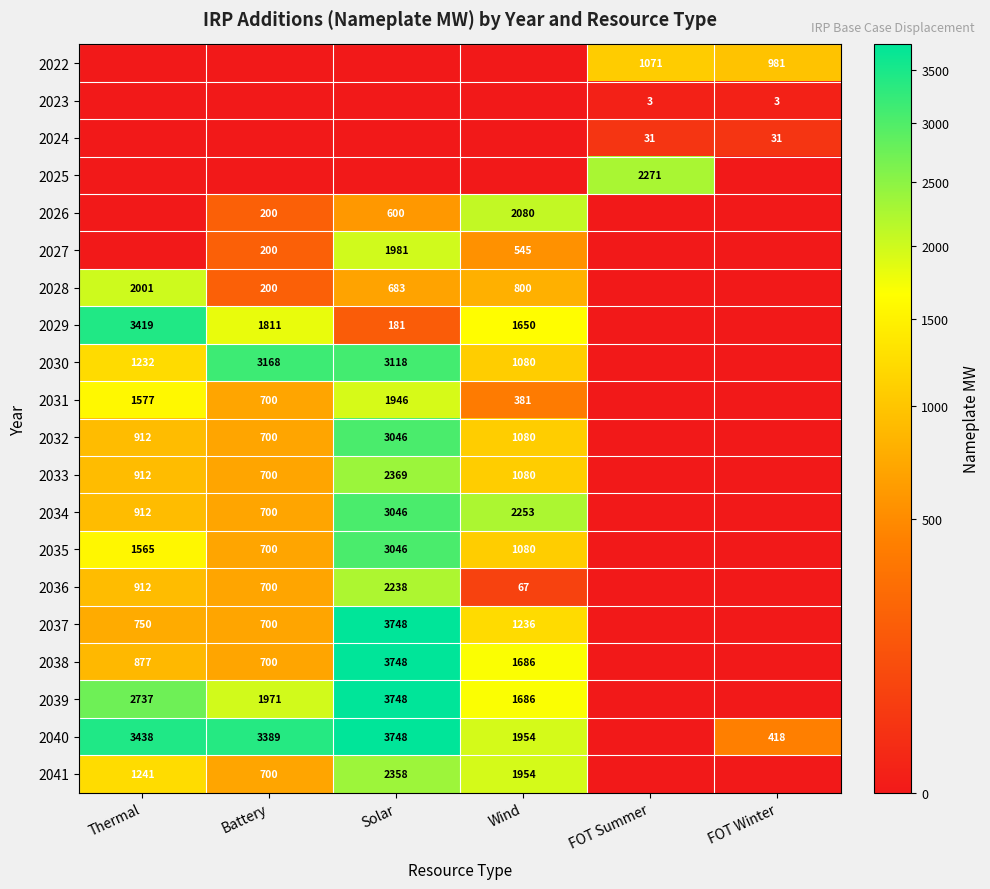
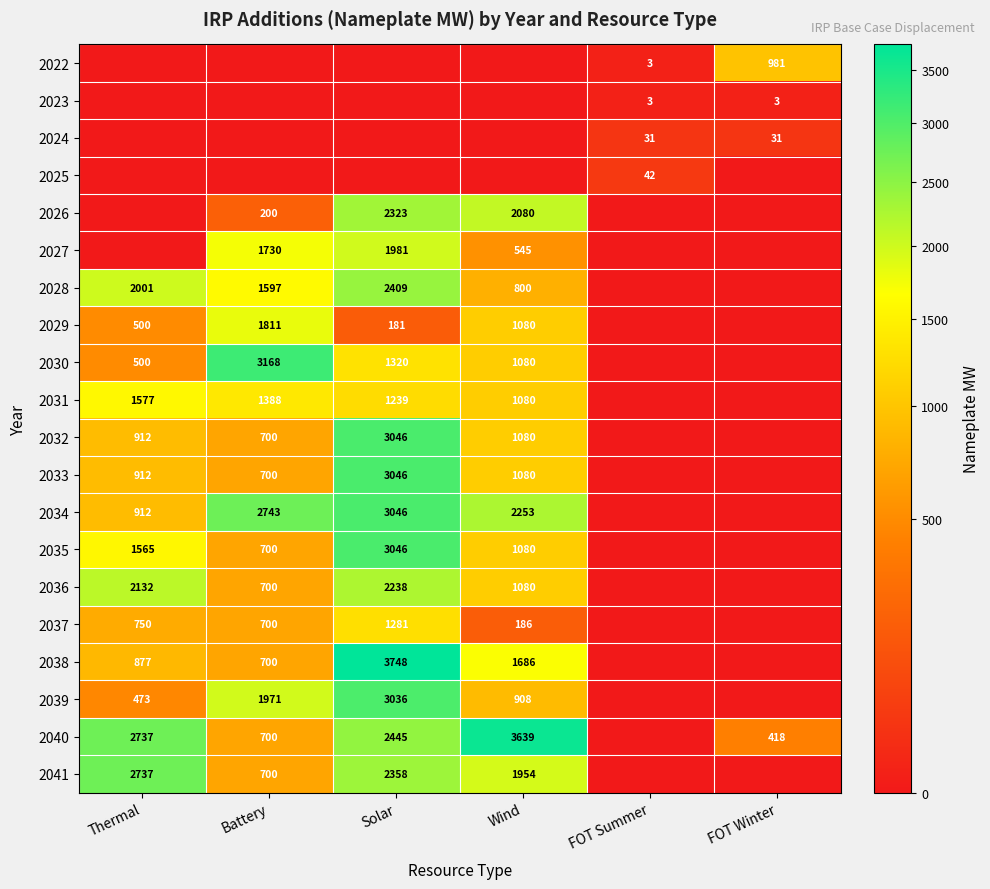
  {
    "2022": {
-     "FOT Summer": 1071,
+     "FOT Summer": 3,
      "FOT Winter": 981
    },
    "2023": {
      "FOT Summer": 3,
      "FOT Winter": 3
    },
    "2024": {
      "FOT Summer": 31,
      "FOT Winter": 31
    },
    "2025": {
-     "FOT Summer": 2271
+     "FOT Summer": 42
    },
    "2026": {
      "Battery": 200,
-     "Solar": 600,
+     "Solar": 2323,
      "Wind": 2080
    },
    "2027": {
-     "Battery": 200,
+     "Battery": 1730,
      "Solar": 1981,
      "Wind": 545
    },
    "2028": {
      "Thermal": 2001,
-     "Battery": 200,
-     "Solar": 683,
+     "Battery": 1597,
+     "Solar": 2409,
      "Wind": 800
    },
    "2029": {
-     "Thermal": 3419,
+     "Thermal": 500,
      "Battery": 1811,
      "Solar": 181,
-     "Wind": 1650
+     "Wind": 1080
    },
    "2030": {
-     "Thermal": 1232,
+     "Thermal": 500,
      "Battery": 3168,
-     "Solar": 3118,
+     "Solar": 1320,
      "Wind": 1080
    },
    "2031": {
      "Thermal": 1577,
-     "Battery": 700,
-     "Solar": 1946,
-     "Wind": 381
+     "Battery": 1388,
+     "Solar": 1239,
+     "Wind": 1080
    },
    "2032": {
      "Thermal": 912,
      "Battery": 700,
      "Solar": 3046,
      "Wind": 1080
    },
    "2033": {
      "Thermal": 912,
      "Battery": 700,
-     "Solar": 2369,
+     "Solar": 3046,
      "Wind": 1080
    },
    "2034": {
      "Thermal": 912,
-     "Battery": 700,
+     "Battery": 2743,
      "Solar": 3046,
      "Wind": 2253
    },
    "2035": {
      "Thermal": 1565,
      "Battery": 700,
      "Solar": 3046,
      "Wind": 1080
    },
    "2036": {
-     "Thermal": 912,
+     "Thermal": 2132,
      "Battery": 700,
      "Solar": 2238,
-     "Wind": 67
+     "Wind": 1080
    },
    "2037": {
      "Thermal": 750,
      "Battery": 700,
-     "Solar": 3748,
-     "Wind": 1236
+     "Solar": 1281,
+     "Wind": 186
    },
    "2038": {
      "Thermal": 877,
      "Battery": 700,
      "Solar": 3748,
      "Wind": 1686
    },
    "2039": {
-     "Thermal": 2737,
+     "Thermal": 473,
      "Battery": 1971,
-     "Solar": 3748,
-     "Wind": 1686
+     "Solar": 3036,
+     "Wind": 908
    },
    "2040": {
-     "Thermal": 3438,
-     "Battery": 3389,
-     "Solar": 3748,
-     "Wind": 1954,
+     "Thermal": 2737,
+     "Battery": 700,
+     "Solar": 2445,
+     "Wind": 3639,
      "FOT Winter": 418
    },
    "2041": {
-     "Thermal": 1241,
+     "Thermal": 2737,
      "Battery": 700,
      "Solar": 2358,
      "Wind": 1954
    }
  }
